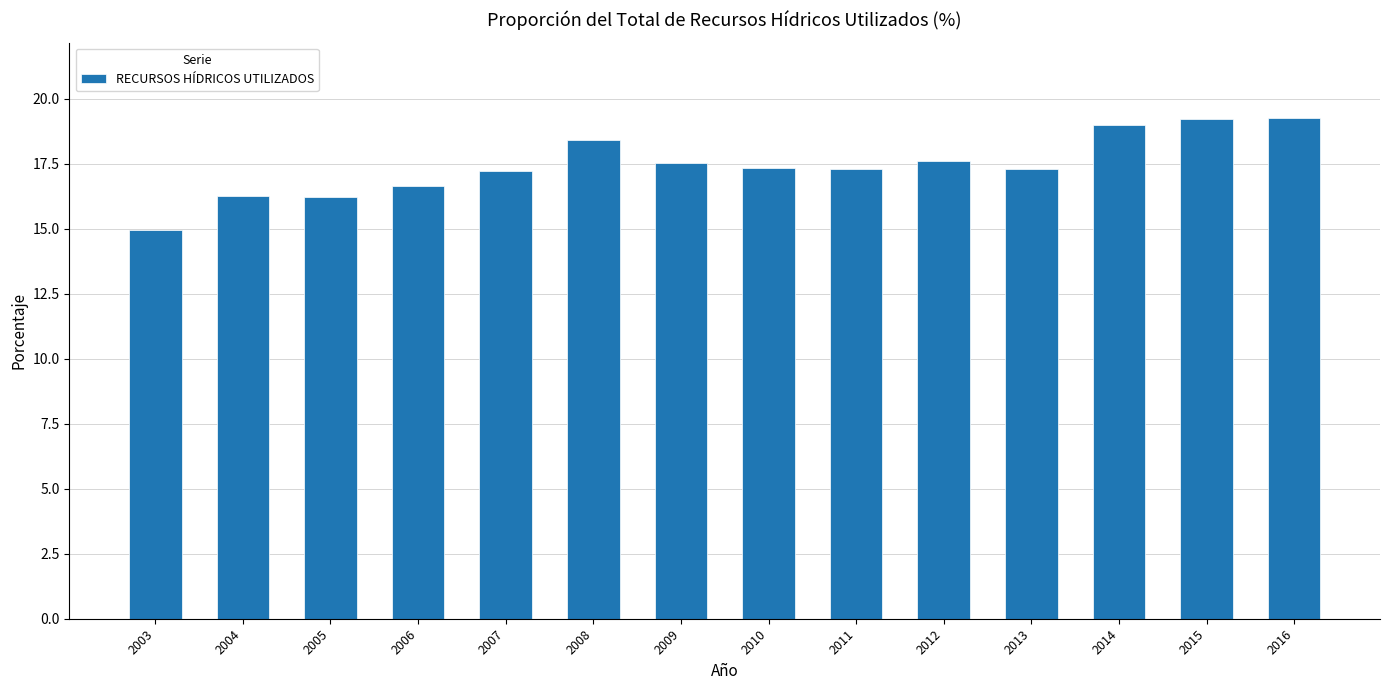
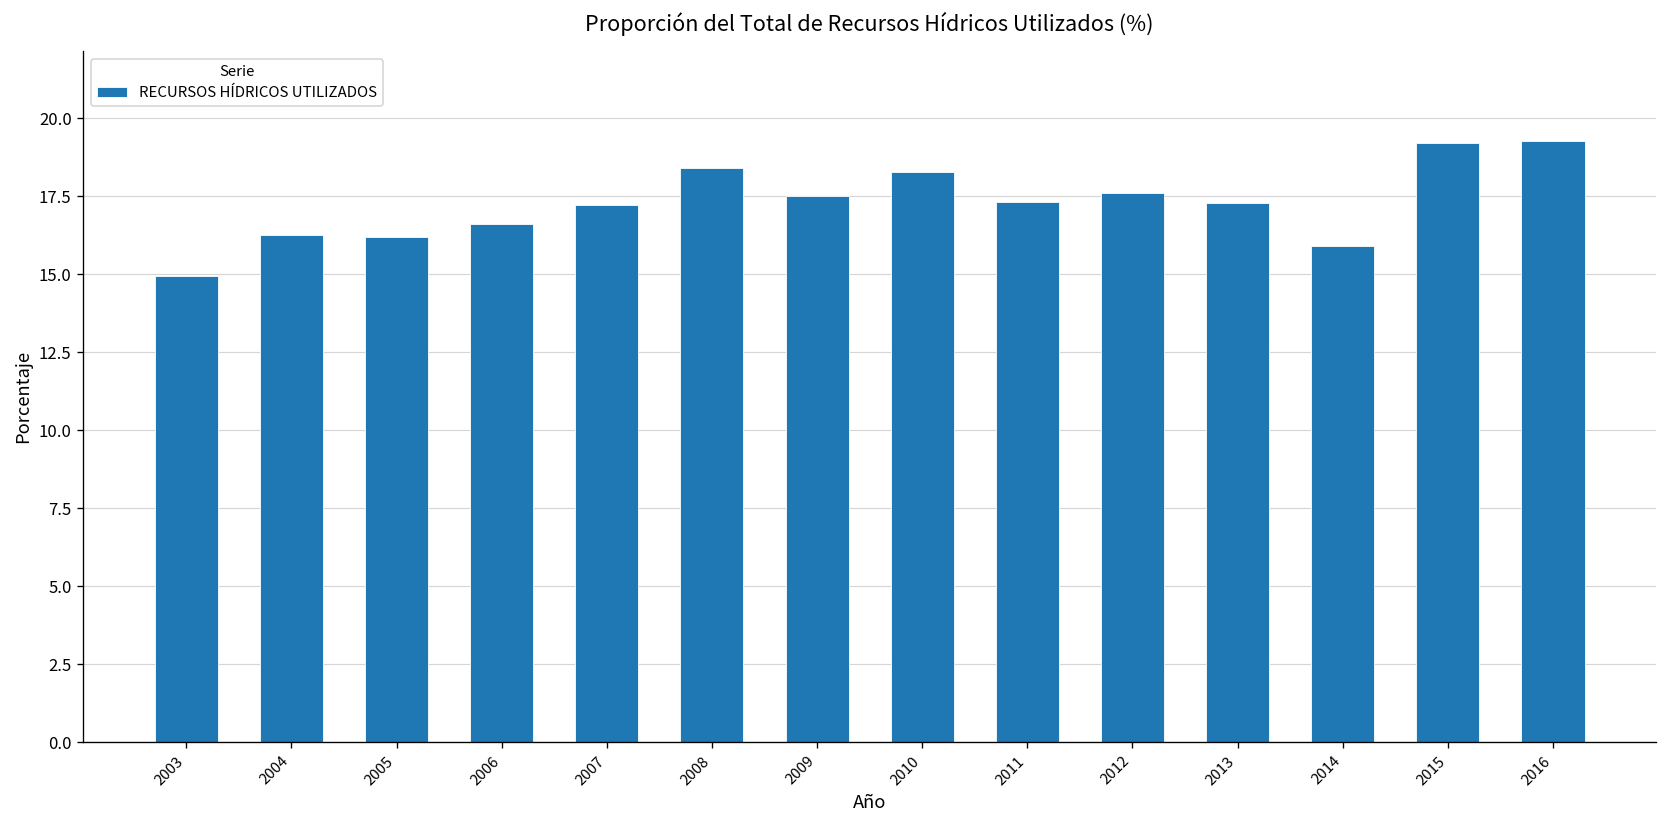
  {
    "2003": 15.0,
    "2004": 16.3,
    "2005": 16.2,
    "2006": 16.6,
    "2007": 17.2,
    "2008": 18.4,
    "2009": 17.5,
-   "2010": 17.3,
+   "2010": 18.3,
    "2011": 17.3,
    "2012": 17.6,
    "2013": 17.3,
-   "2014": 19.0,
+   "2014": 15.9,
    "2015": 19.2,
    "2016": 19.3
  }
